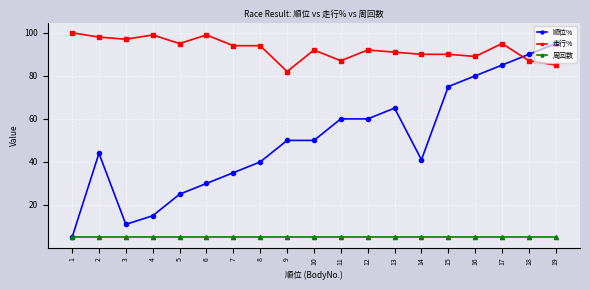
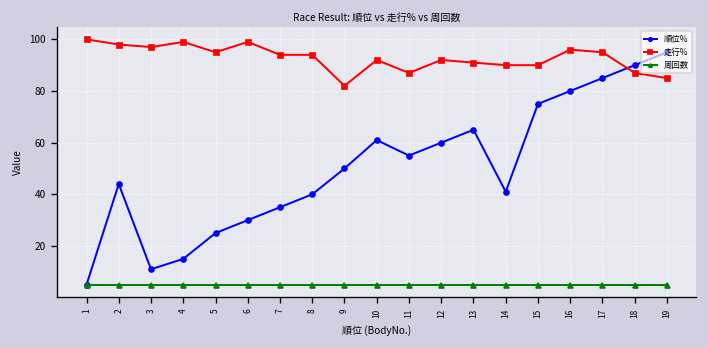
  {
    "順位%": {
      "2": 44,
      "3": 11,
      "4": 15,
      "5": 25,
      "6": 30,
      "7": 35,
      "8": 40,
      "9": 50,
-     "10": 50,
-     "11": 60,
+     "10": 61,
+     "11": 55,
      "12": 60,
      "13": 65,
      "14": 41,
      "15": 75,
      "16": 80,
      "17": 85,
      "18": 90
    },
    "走行%": {
      "1": 100,
      "2": 98,
      "3": 97,
      "4": 99,
      "5": 95,
      "6": 99,
      "7": 94,
      "8": 94,
      "9": 82,
      "10": 92,
      "11": 87,
      "12": 92,
      "13": 91,
      "14": 90,
      "15": 90,
-     "16": 89,
+     "16": 96,
      "17": 95,
      "18": 87,
      "19": 85
    },
    "周回数": {
      "2": 5,
      "3": 5,
      "4": 5,
      "5": 5,
      "6": 5,
      "7": 5,
      "8": 5,
      "9": 5,
      "10": 5,
      "11": 5,
      "12": 5,
      "13": 5,
      "14": 5,
      "15": 5,
      "16": 5,
      "17": 5,
      "18": 5,
      "19": 5
    }
  }
